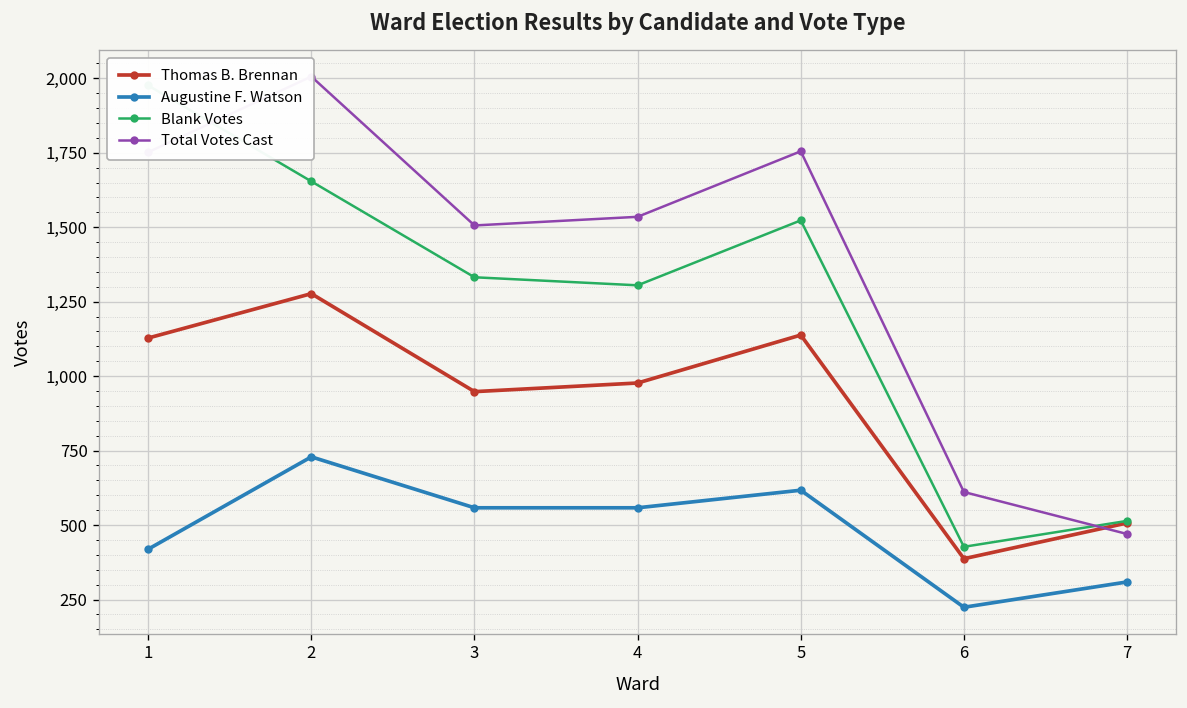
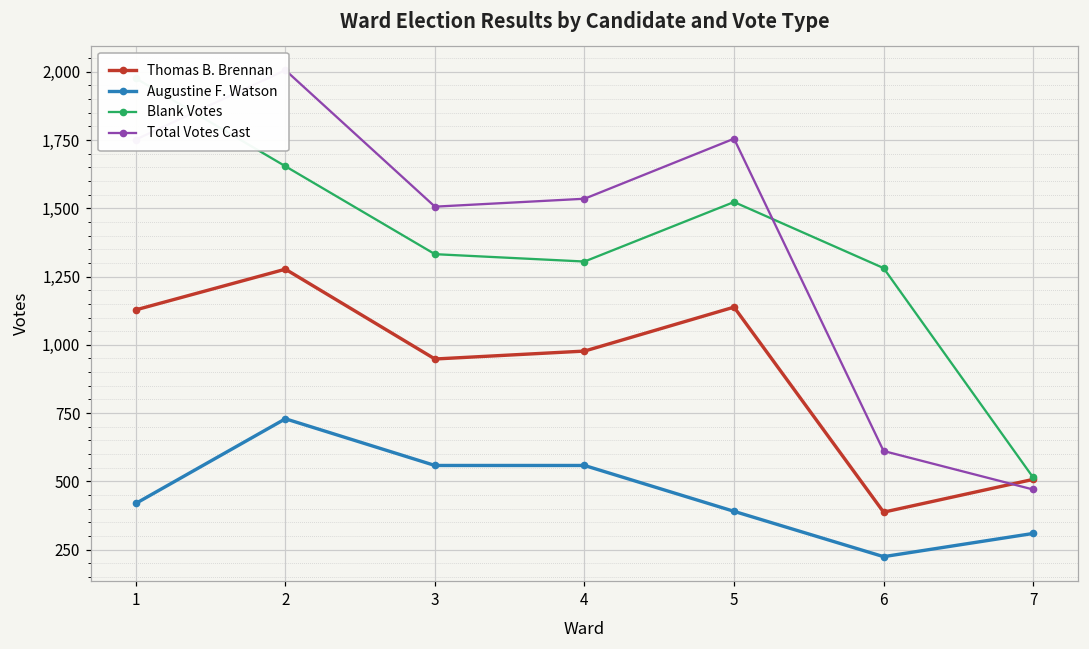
  {
    "Thomas B. Brennan": {
      "1": "1,130",
      "2": "1,280",
      "3": "950",
      "4": "980",
      "5": "1,140",
      "6": "390"
    },
    "Augustine F. Watson": {
      "1": "420",
      "2": "730",
      "3": "560",
      "4": "560",
-     "5": "620",
+     "5": "390",
      "6": "220",
      "7": "310"
    },
    "Blank Votes": {
      "2": "1,650",
      "3": "1,330",
      "4": "1,310",
      "5": "1,520",
-     "6": "430"
+     "6": "1,280"
    },
    "Total Votes Cast": {
      "3": "1,510",
      "4": "1,540",
      "5": "1,760",
      "6": "610",
      "7": "470"
    }
  }
